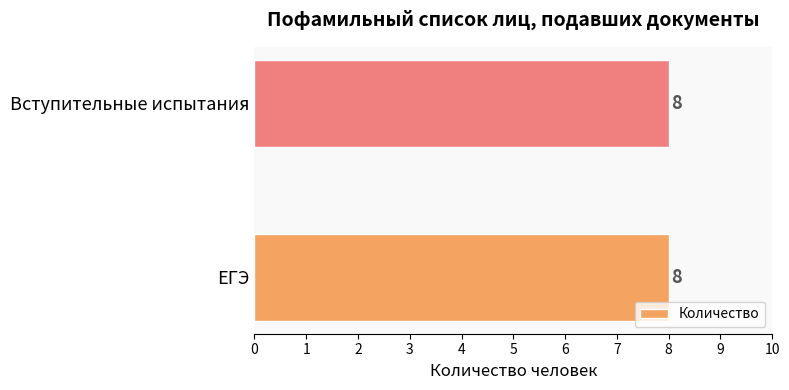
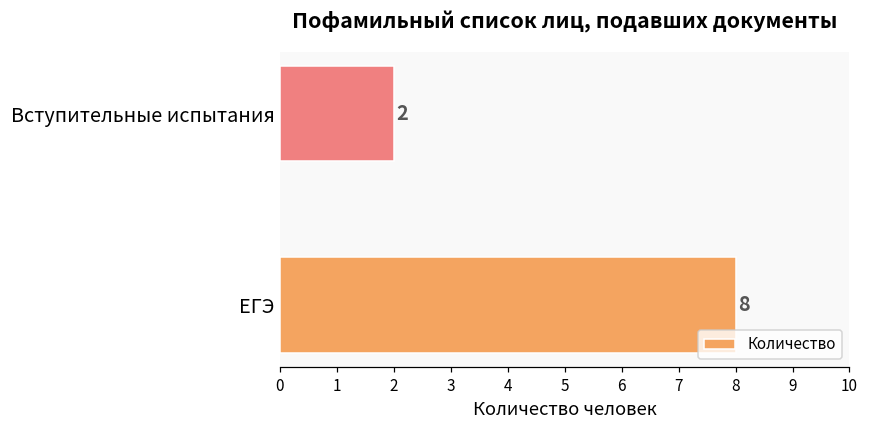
  {
-   "Вступительные испытания": 8,
+   "Вступительные испытания": 2,
    "ЕГЭ": 8
  }
